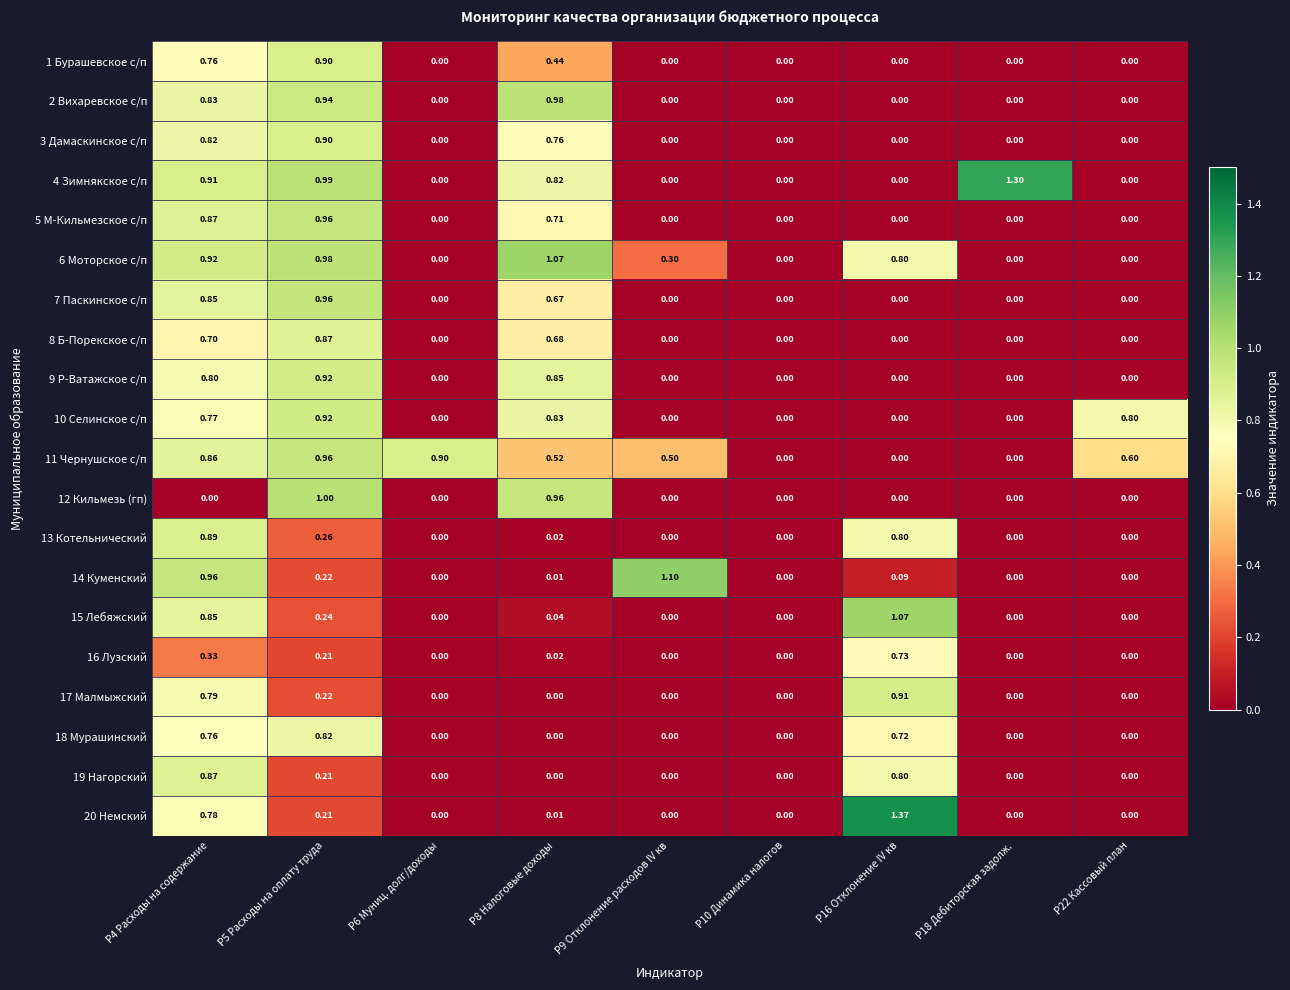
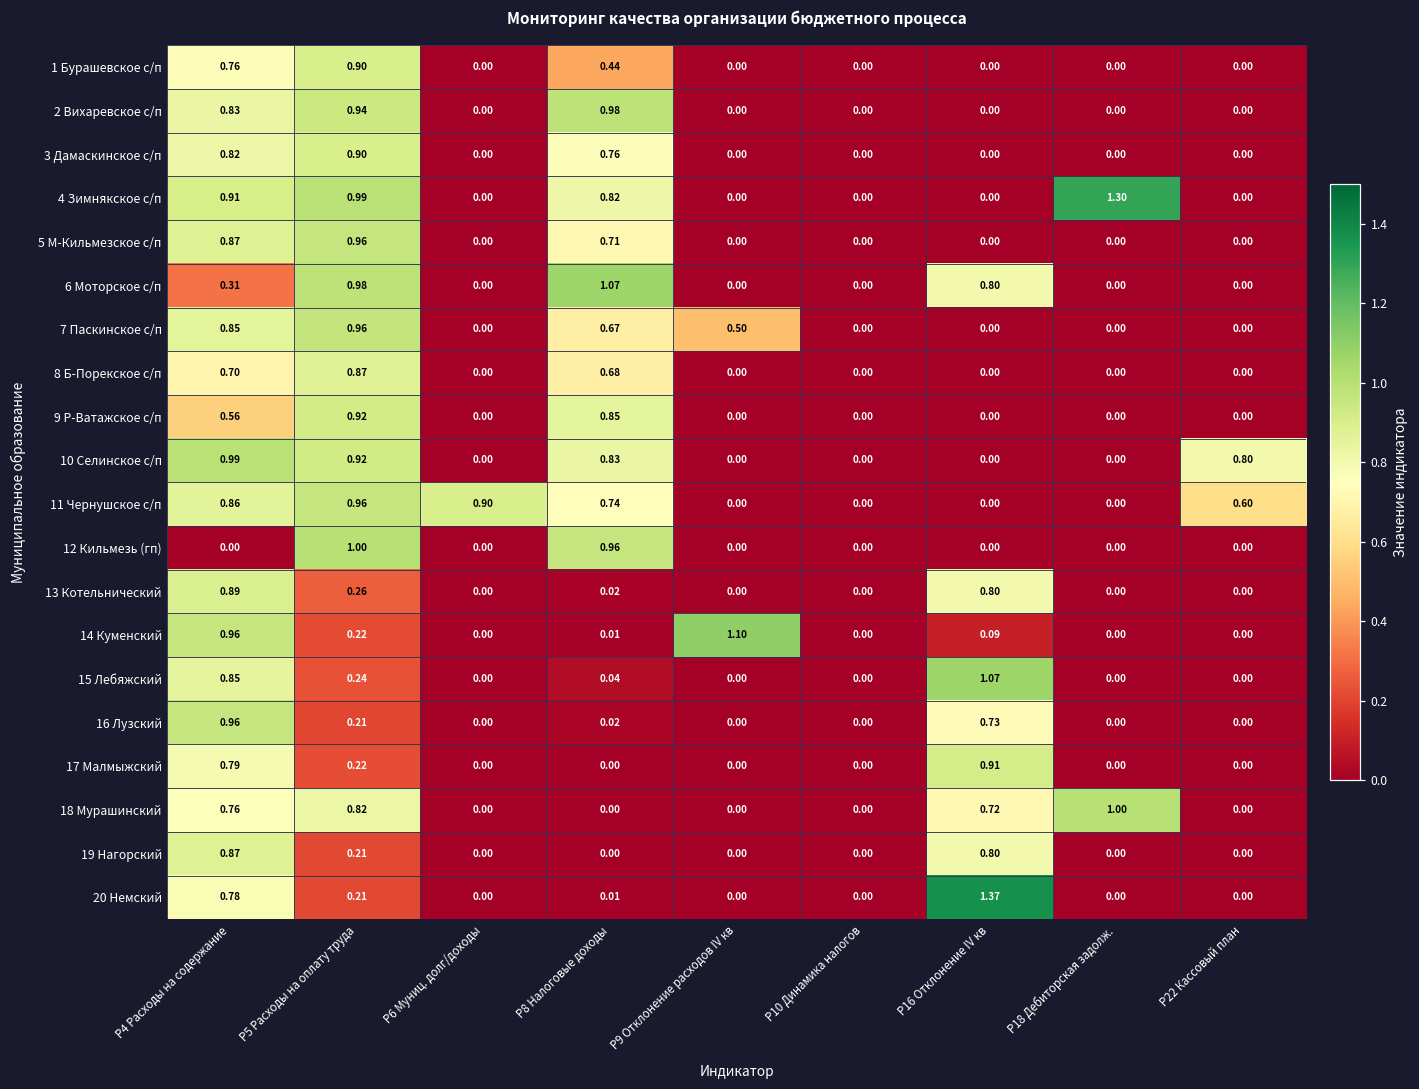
  {
    "1 Бурашевское с/п": {
      "Р4 Расходы на содержание": 0.76,
      "Р5 Расходы на оплату труда": 0.90,
      "Р6 Муниц. долг/доходы": 0.00,
      "Р8 Налоговые доходы": 0.44,
      "Р9 Отклонение расходов IV кв": 0.00,
      "Р10 Динамика налогов": 0.00,
      "Р16 Отклонение IV кв": 0.00,
      "Р18 Дебиторская задолж.": 0.00,
      "Р22 Кассовый план": 0.00
    },
    "2 Вихаревское с/п": {
      "Р4 Расходы на содержание": 0.83,
      "Р5 Расходы на оплату труда": 0.94,
      "Р6 Муниц. долг/доходы": 0.00,
      "Р8 Налоговые доходы": 0.98,
      "Р9 Отклонение расходов IV кв": 0.00,
      "Р10 Динамика налогов": 0.00,
      "Р16 Отклонение IV кв": 0.00,
      "Р18 Дебиторская задолж.": 0.00,
      "Р22 Кассовый план": 0.00
    },
    "3 Дамаскинское с/п": {
      "Р4 Расходы на содержание": 0.82,
      "Р5 Расходы на оплату труда": 0.90,
      "Р6 Муниц. долг/доходы": 0.00,
      "Р8 Налоговые доходы": 0.76,
      "Р9 Отклонение расходов IV кв": 0.00,
      "Р10 Динамика налогов": 0.00,
      "Р16 Отклонение IV кв": 0.00,
      "Р18 Дебиторская задолж.": 0.00,
      "Р22 Кассовый план": 0.00
    },
    "4 Зимнякское с/п": {
      "Р4 Расходы на содержание": 0.91,
      "Р5 Расходы на оплату труда": 0.99,
      "Р6 Муниц. долг/доходы": 0.00,
      "Р8 Налоговые доходы": 0.82,
      "Р9 Отклонение расходов IV кв": 0.00,
      "Р10 Динамика налогов": 0.00,
      "Р16 Отклонение IV кв": 0.00,
      "Р18 Дебиторская задолж.": 1.30,
      "Р22 Кассовый план": 0.00
    },
    "5 М-Кильмезское с/п": {
      "Р4 Расходы на содержание": 0.87,
      "Р5 Расходы на оплату труда": 0.96,
      "Р6 Муниц. долг/доходы": 0.00,
      "Р8 Налоговые доходы": 0.71,
      "Р9 Отклонение расходов IV кв": 0.00,
      "Р10 Динамика налогов": 0.00,
      "Р16 Отклонение IV кв": 0.00,
      "Р18 Дебиторская задолж.": 0.00,
      "Р22 Кассовый план": 0.00
    },
    "6 Моторское с/п": {
-     "Р4 Расходы на содержание": 0.92,
+     "Р4 Расходы на содержание": 0.31,
      "Р5 Расходы на оплату труда": 0.98,
      "Р6 Муниц. долг/доходы": 0.00,
      "Р8 Налоговые доходы": 1.07,
-     "Р9 Отклонение расходов IV кв": 0.30,
+     "Р9 Отклонение расходов IV кв": 0.00,
      "Р10 Динамика налогов": 0.00,
      "Р16 Отклонение IV кв": 0.80,
      "Р18 Дебиторская задолж.": 0.00,
      "Р22 Кассовый план": 0.00
    },
    "7 Паскинское с/п": {
      "Р4 Расходы на содержание": 0.85,
      "Р5 Расходы на оплату труда": 0.96,
      "Р6 Муниц. долг/доходы": 0.00,
      "Р8 Налоговые доходы": 0.67,
-     "Р9 Отклонение расходов IV кв": 0.00,
+     "Р9 Отклонение расходов IV кв": 0.50,
      "Р10 Динамика налогов": 0.00,
      "Р16 Отклонение IV кв": 0.00,
      "Р18 Дебиторская задолж.": 0.00,
      "Р22 Кассовый план": 0.00
    },
    "8 Б-Порекское с/п": {
      "Р4 Расходы на содержание": 0.70,
      "Р5 Расходы на оплату труда": 0.87,
      "Р6 Муниц. долг/доходы": 0.00,
      "Р8 Налоговые доходы": 0.68,
      "Р9 Отклонение расходов IV кв": 0.00,
      "Р10 Динамика налогов": 0.00,
      "Р16 Отклонение IV кв": 0.00,
      "Р18 Дебиторская задолж.": 0.00,
      "Р22 Кассовый план": 0.00
    },
    "9 Р-Ватажское с/п": {
-     "Р4 Расходы на содержание": 0.80,
+     "Р4 Расходы на содержание": 0.56,
      "Р5 Расходы на оплату труда": 0.92,
      "Р6 Муниц. долг/доходы": 0.00,
      "Р8 Налоговые доходы": 0.85,
      "Р9 Отклонение расходов IV кв": 0.00,
      "Р10 Динамика налогов": 0.00,
      "Р16 Отклонение IV кв": 0.00,
      "Р18 Дебиторская задолж.": 0.00,
      "Р22 Кассовый план": 0.00
    },
    "10 Селинское с/п": {
-     "Р4 Расходы на содержание": 0.77,
+     "Р4 Расходы на содержание": 0.99,
      "Р5 Расходы на оплату труда": 0.92,
      "Р6 Муниц. долг/доходы": 0.00,
      "Р8 Налоговые доходы": 0.83,
      "Р9 Отклонение расходов IV кв": 0.00,
      "Р10 Динамика налогов": 0.00,
      "Р16 Отклонение IV кв": 0.00,
      "Р18 Дебиторская задолж.": 0.00,
      "Р22 Кассовый план": 0.80
    },
    "11 Чернушское с/п": {
      "Р4 Расходы на содержание": 0.86,
      "Р5 Расходы на оплату труда": 0.96,
      "Р6 Муниц. долг/доходы": 0.90,
-     "Р8 Налоговые доходы": 0.52,
-     "Р9 Отклонение расходов IV кв": 0.50,
+     "Р8 Налоговые доходы": 0.74,
+     "Р9 Отклонение расходов IV кв": 0.00,
      "Р10 Динамика налогов": 0.00,
      "Р16 Отклонение IV кв": 0.00,
      "Р18 Дебиторская задолж.": 0.00,
      "Р22 Кассовый план": 0.60
    },
    "12 Кильмезь (гп)": {
      "Р4 Расходы на содержание": 0.00,
      "Р5 Расходы на оплату труда": 1.00,
      "Р6 Муниц. долг/доходы": 0.00,
      "Р8 Налоговые доходы": 0.96,
      "Р9 Отклонение расходов IV кв": 0.00,
      "Р10 Динамика налогов": 0.00,
      "Р16 Отклонение IV кв": 0.00,
      "Р18 Дебиторская задолж.": 0.00,
      "Р22 Кассовый план": 0.00
    },
    "13 Котельнический": {
      "Р4 Расходы на содержание": 0.89,
      "Р5 Расходы на оплату труда": 0.26,
      "Р6 Муниц. долг/доходы": 0.00,
      "Р8 Налоговые доходы": 0.02,
      "Р9 Отклонение расходов IV кв": 0.00,
      "Р10 Динамика налогов": 0.00,
      "Р16 Отклонение IV кв": 0.80,
      "Р18 Дебиторская задолж.": 0.00,
      "Р22 Кассовый план": 0.00
    },
    "14 Куменский": {
      "Р4 Расходы на содержание": 0.96,
      "Р5 Расходы на оплату труда": 0.22,
      "Р6 Муниц. долг/доходы": 0.00,
      "Р8 Налоговые доходы": 0.01,
      "Р9 Отклонение расходов IV кв": 1.10,
      "Р10 Динамика налогов": 0.00,
      "Р16 Отклонение IV кв": 0.09,
      "Р18 Дебиторская задолж.": 0.00,
      "Р22 Кассовый план": 0.00
    },
    "15 Лебяжский": {
      "Р4 Расходы на содержание": 0.85,
      "Р5 Расходы на оплату труда": 0.24,
      "Р6 Муниц. долг/доходы": 0.00,
      "Р8 Налоговые доходы": 0.04,
      "Р9 Отклонение расходов IV кв": 0.00,
      "Р10 Динамика налогов": 0.00,
      "Р16 Отклонение IV кв": 1.07,
      "Р18 Дебиторская задолж.": 0.00,
      "Р22 Кассовый план": 0.00
    },
    "16 Лузский": {
-     "Р4 Расходы на содержание": 0.33,
+     "Р4 Расходы на содержание": 0.96,
      "Р5 Расходы на оплату труда": 0.21,
      "Р6 Муниц. долг/доходы": 0.00,
      "Р8 Налоговые доходы": 0.02,
      "Р9 Отклонение расходов IV кв": 0.00,
      "Р10 Динамика налогов": 0.00,
      "Р16 Отклонение IV кв": 0.73,
      "Р18 Дебиторская задолж.": 0.00,
      "Р22 Кассовый план": 0.00
    },
    "17 Малмыжский": {
      "Р4 Расходы на содержание": 0.79,
      "Р5 Расходы на оплату труда": 0.22,
      "Р6 Муниц. долг/доходы": 0.00,
      "Р8 Налоговые доходы": 0.00,
      "Р9 Отклонение расходов IV кв": 0.00,
      "Р10 Динамика налогов": 0.00,
      "Р16 Отклонение IV кв": 0.91,
      "Р18 Дебиторская задолж.": 0.00,
      "Р22 Кассовый план": 0.00
    },
    "18 Мурашинский": {
      "Р4 Расходы на содержание": 0.76,
      "Р5 Расходы на оплату труда": 0.82,
      "Р6 Муниц. долг/доходы": 0.00,
      "Р8 Налоговые доходы": 0.00,
      "Р9 Отклонение расходов IV кв": 0.00,
      "Р10 Динамика налогов": 0.00,
      "Р16 Отклонение IV кв": 0.72,
-     "Р18 Дебиторская задолж.": 0.00,
+     "Р18 Дебиторская задолж.": 1.00,
      "Р22 Кассовый план": 0.00
    },
    "19 Нагорский": {
      "Р4 Расходы на содержание": 0.87,
      "Р5 Расходы на оплату труда": 0.21,
      "Р6 Муниц. долг/доходы": 0.00,
      "Р8 Налоговые доходы": 0.00,
      "Р9 Отклонение расходов IV кв": 0.00,
      "Р10 Динамика налогов": 0.00,
      "Р16 Отклонение IV кв": 0.80,
      "Р18 Дебиторская задолж.": 0.00,
      "Р22 Кассовый план": 0.00
    },
    "20 Немский": {
      "Р4 Расходы на содержание": 0.78,
      "Р5 Расходы на оплату труда": 0.21,
      "Р6 Муниц. долг/доходы": 0.00,
      "Р8 Налоговые доходы": 0.01,
      "Р9 Отклонение расходов IV кв": 0.00,
      "Р10 Динамика налогов": 0.00,
      "Р16 Отклонение IV кв": 1.37,
      "Р18 Дебиторская задолж.": 0.00,
      "Р22 Кассовый план": 0.00
    }
  }
